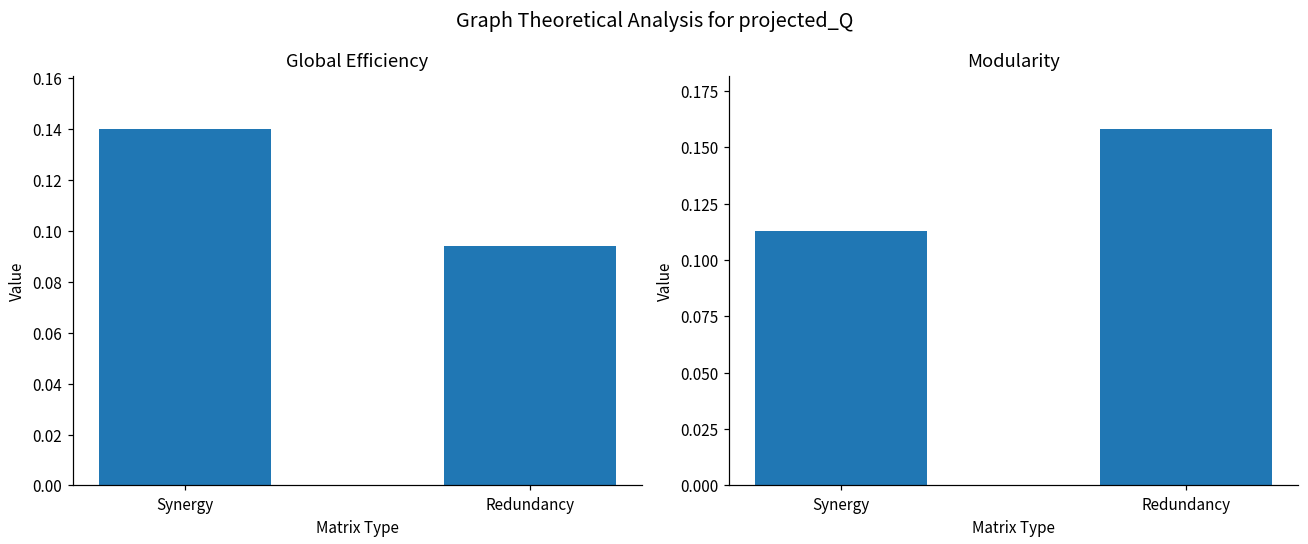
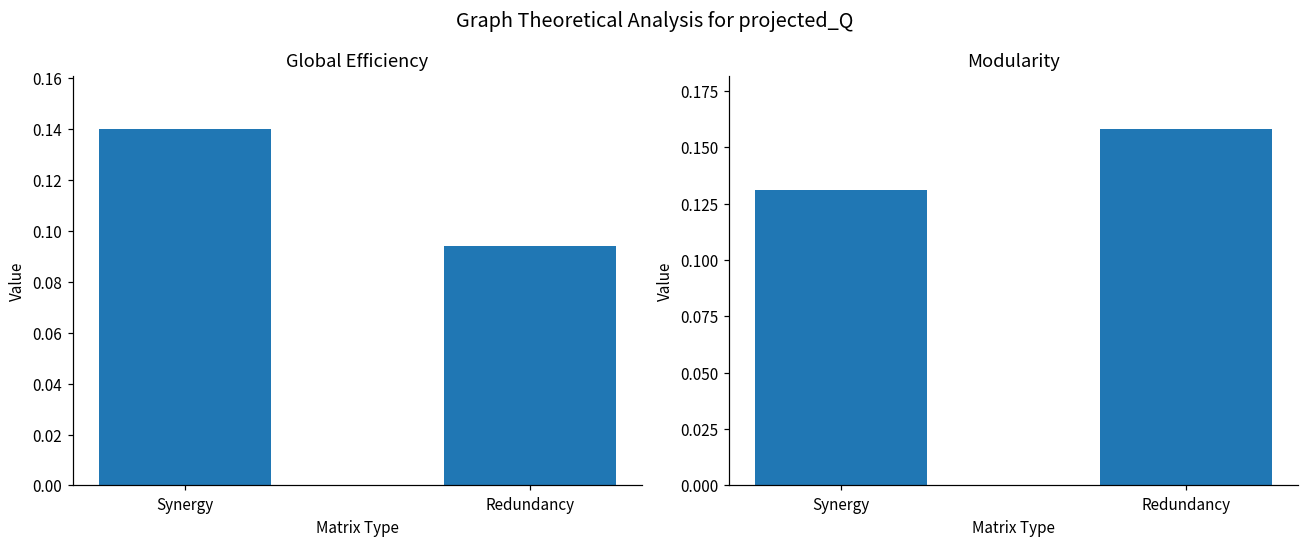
  {
    "Global Efficiency": {
      "Synergy": 0.140,
      "Redundancy": 0.094
    },
    "Modularity": {
-     "Synergy": 0.113,
+     "Synergy": 0.131,
      "Redundancy": 0.158
    }
  }
